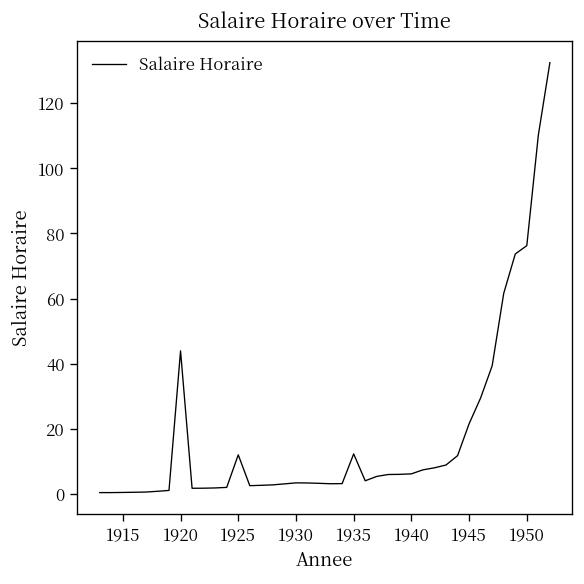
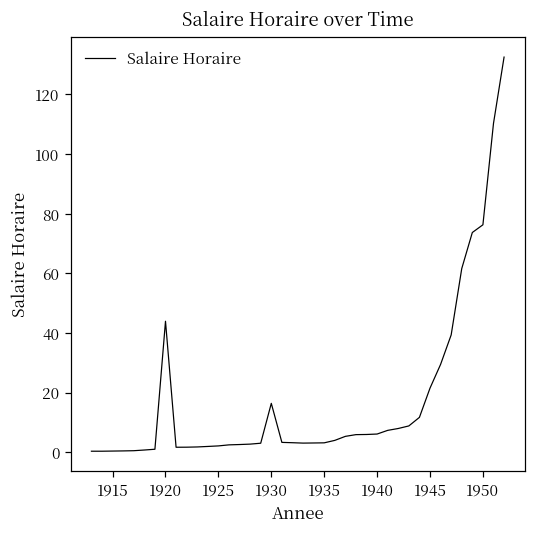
  {
    "1915": 0,
    "1920": 44,
-   "1925": 12,
-   "1930": 3,
-   "1935": 12,
+   "1925": 2,
+   "1930": 16,
+   "1935": 3,
    "1940": 6,
    "1945": 21,
    "1950": 76
  }
